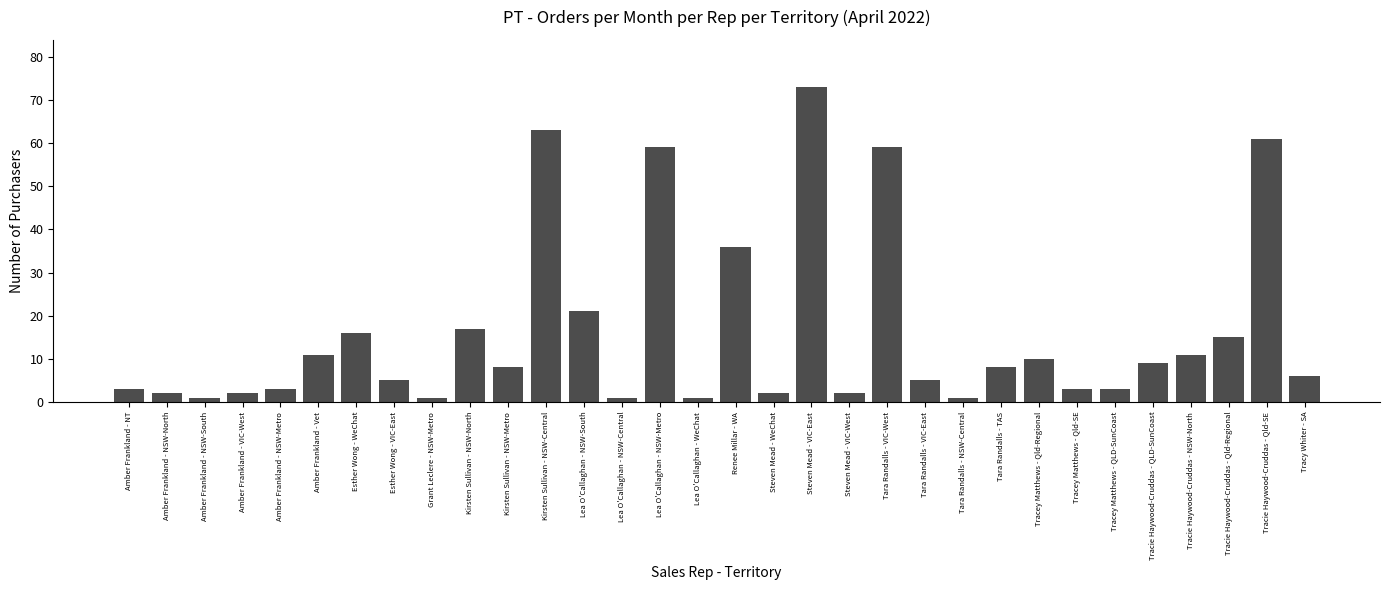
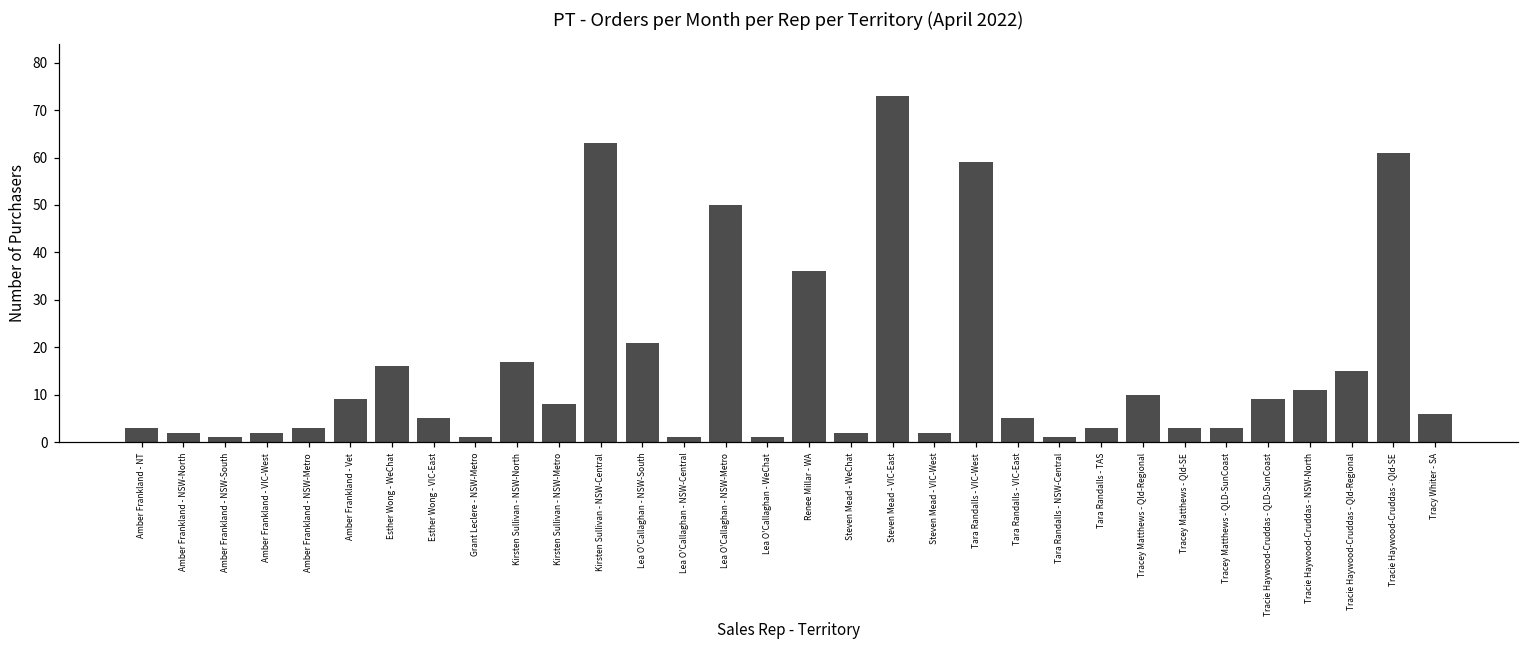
  {
    "Amber Frankland - NT": 3,
    "Amber Frankland - NSW-North": 2,
    "Amber Frankland - NSW-South": 1,
    "Amber Frankland - VIC-West": 2,
    "Amber Frankland - NSW-Metro": 3,
-   "Amber Frankland - Vet": 11,
+   "Amber Frankland - Vet": 9,
    "Esther Wong - WeChat": 16,
    "Esther Wong - VIC-East": 5,
    "Grant Leclere - NSW-Metro": 1,
    "Kirsten Sullivan - NSW-North": 17,
    "Kirsten Sullivan - NSW-Metro": 8,
    "Kirsten Sullivan - NSW-Central": 63,
    "Lea O'Callaghan - NSW-South": 21,
    "Lea O'Callaghan - NSW-Central": 1,
-   "Lea O'Callaghan - NSW-Metro": 59,
+   "Lea O'Callaghan - NSW-Metro": 50,
    "Lea O'Callaghan - WeChat": 1,
    "Renee Millar - WA": 36,
    "Steven Mead - WeChat": 2,
    "Steven Mead - VIC-East": 73,
    "Steven Mead - VIC-West": 2,
    "Tara Randalls - VIC-West": 59,
    "Tara Randalls - VIC-East": 5,
    "Tara Randalls - NSW-Central": 1,
-   "Tara Randalls - TAS": 8,
+   "Tara Randalls - TAS": 3,
    "Tracey Matthews - Qld-Regional": 10,
    "Tracey Matthews - Qld-SE": 3,
    "Tracey Matthews - QLD-SunCoast": 3,
    "Tracie Haywood-Cruddas - QLD-SunCoast": 9,
    "Tracie Haywood-Cruddas - NSW-North": 11,
    "Tracie Haywood-Cruddas - Qld-Regional": 15,
    "Tracie Haywood-Cruddas - Qld-SE": 61,
    "Tracy Whiter - SA": 6
  }
